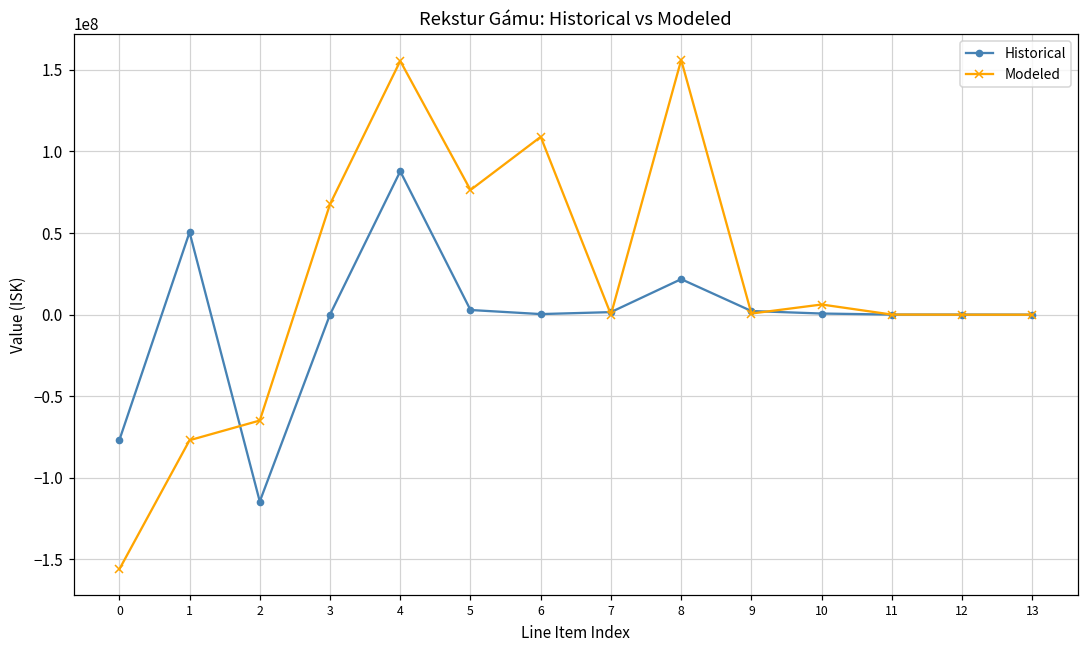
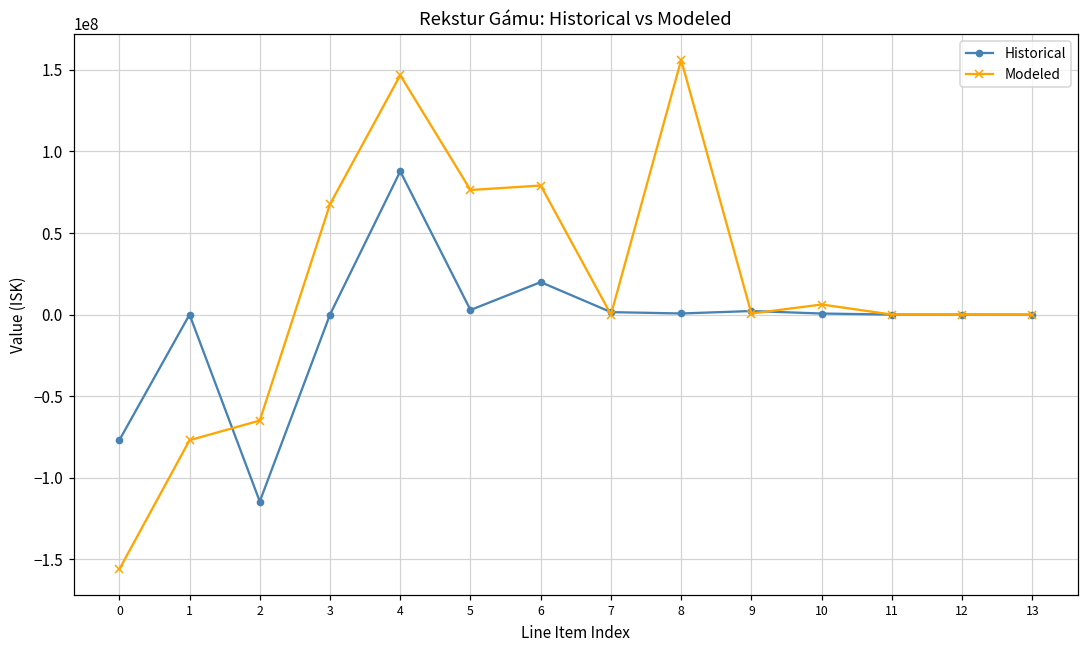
  {
    "Historical": {
      "0": -77000000,
-     "1": 50000000,
+     "1": 0,
      "2": -115000000,
      "3": 0,
      "4": 88000000,
      "5": 3000000,
-     "6": 0,
-     "8": 22000000,
+     "6": 20000000,
+     "8": 1000000,
      "10": 1000000
    },
    "Modeled": {
      "0": -156000000,
      "1": -77000000,
      "2": -65000000,
      "3": 68000000,
-     "4": 156000000,
+     "4": 147000000,
      "5": 76000000,
-     "6": 109000000,
+     "6": 79000000,
      "8": 156000000,
      "10": 6000000
    }
  }
